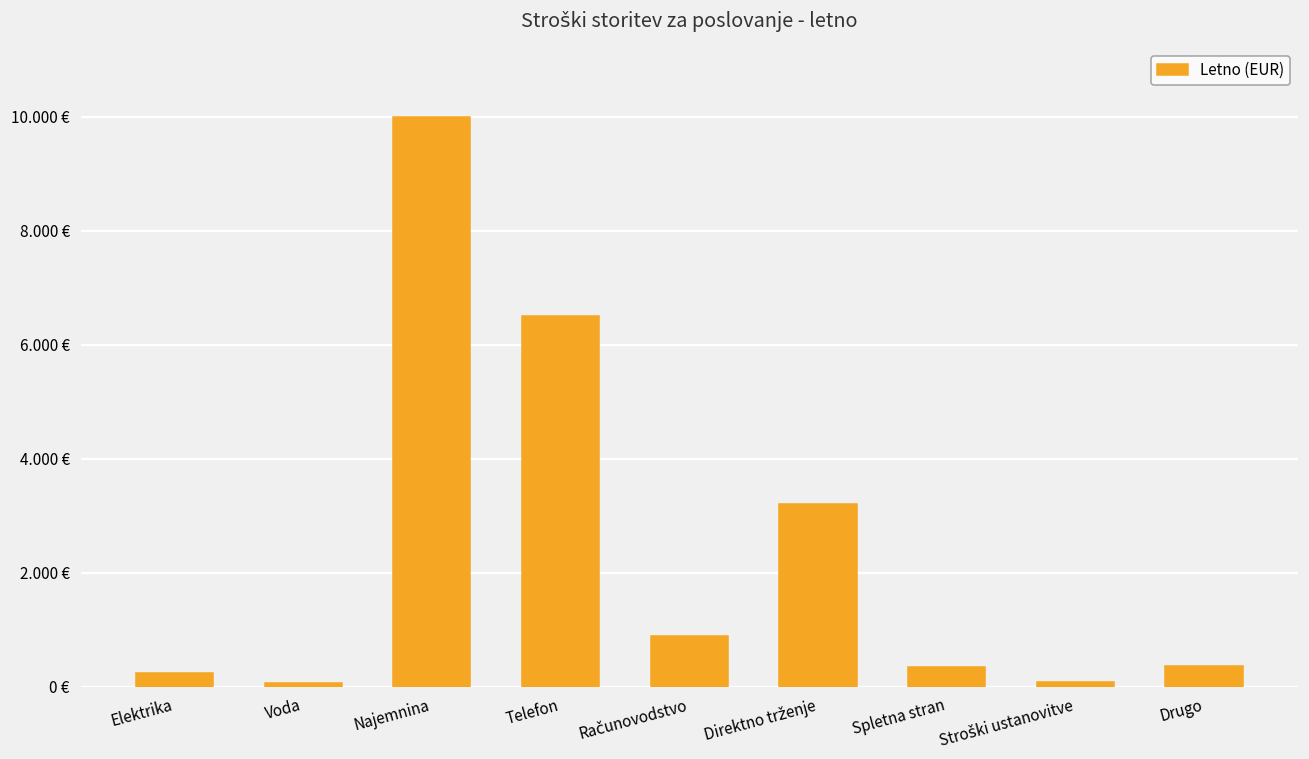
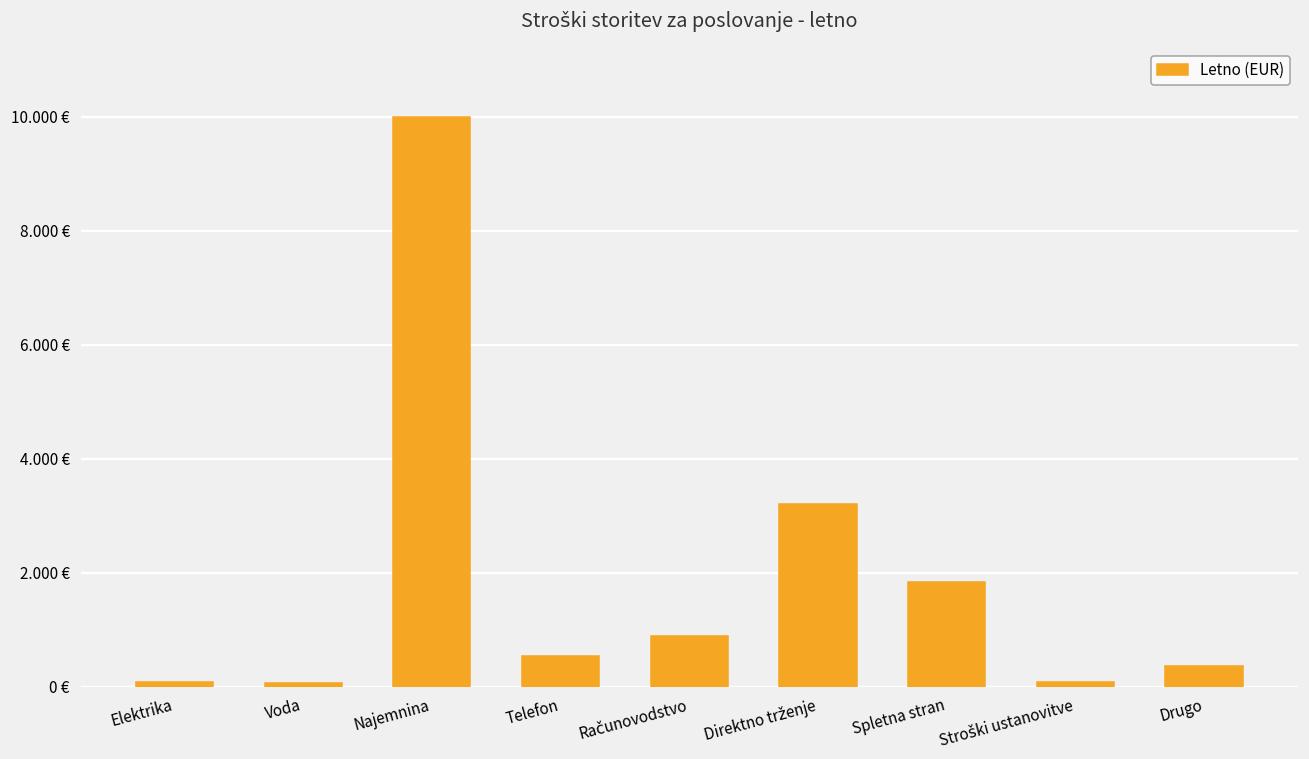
  {
-   "Elektrika": "0.2 €",
+   "Elektrika": "0.1 €",
    "Voda": "0.1 €",
    "Najemnina": "10.0 €",
-   "Telefon": "6.5 €",
+   "Telefon": "0.5 €",
    "Računovodstvo": "0.9 €",
    "Direktno trženje": "3.2 €",
-   "Spletna stran": "0.4 €",
+   "Spletna stran": "1.8 €",
    "Stroški ustanovitve": "0.1 €",
    "Drugo": "0.4 €"
  }
